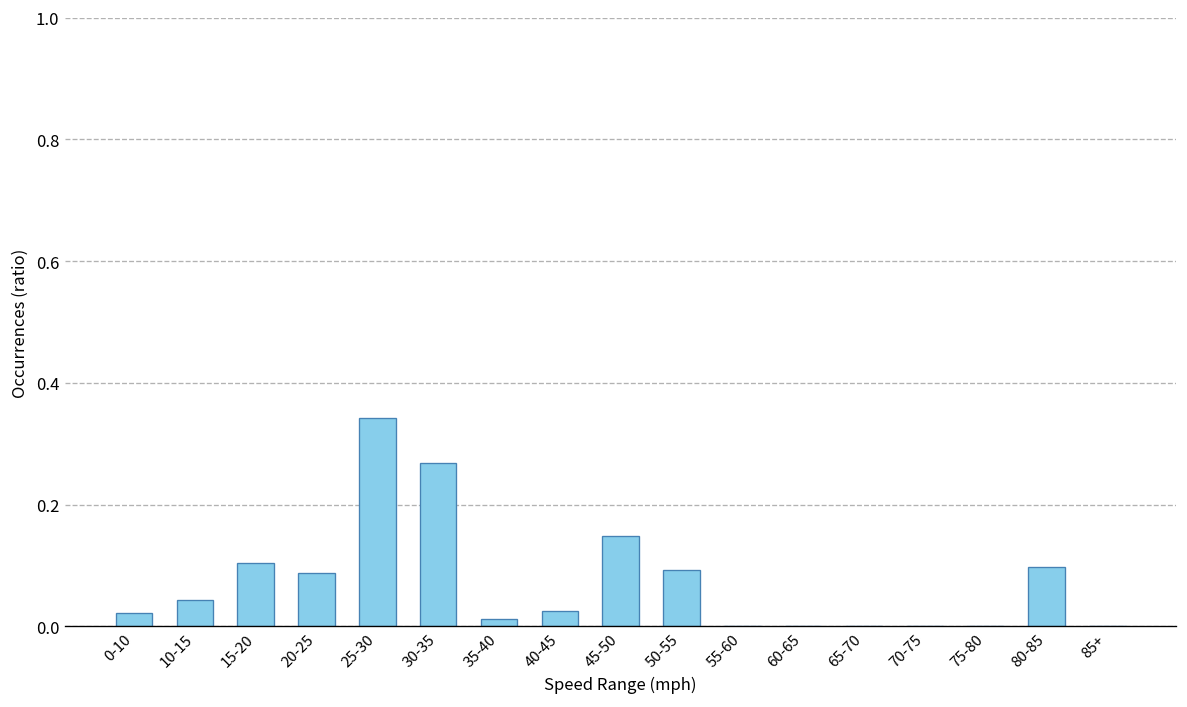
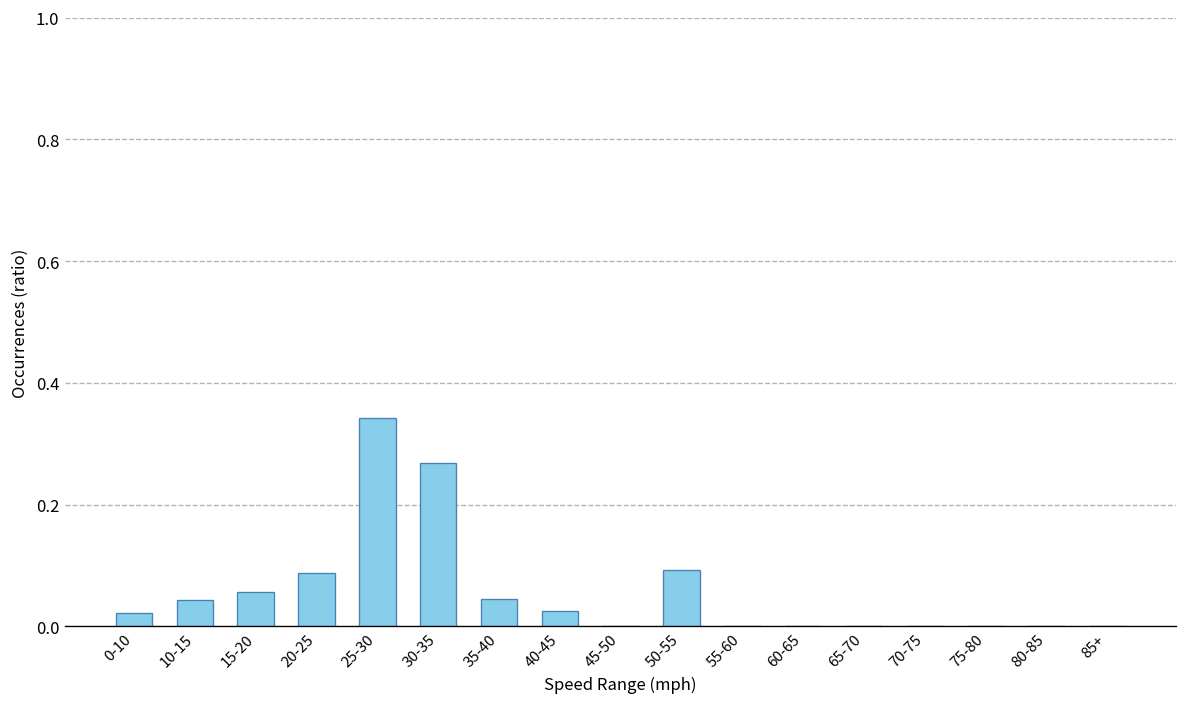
  {
    "0-10": 0.02,
    "10-15": 0.04,
-   "15-20": 0.10,
+   "15-20": 0.06,
    "20-25": 0.09,
    "25-30": 0.34,
    "30-35": 0.27,
-   "35-40": 0.01,
+   "35-40": 0.05,
    "40-45": 0.02,
-   "45-50": 0.15,
+   "45-50": 0.00,
    "50-55": 0.09,
    "55-60": 0.00,
    "60-65": 0.00,
    "65-70": 0.00,
    "70-75": 0.00,
    "75-80": 0.00,
-   "80-85": 0.10,
+   "80-85": 0.00,
    "85+": 0.00
  }
